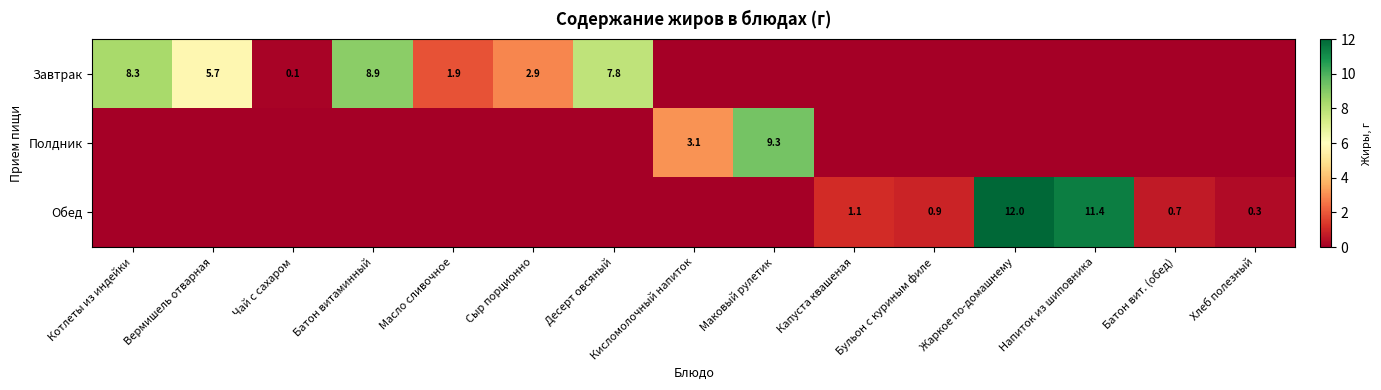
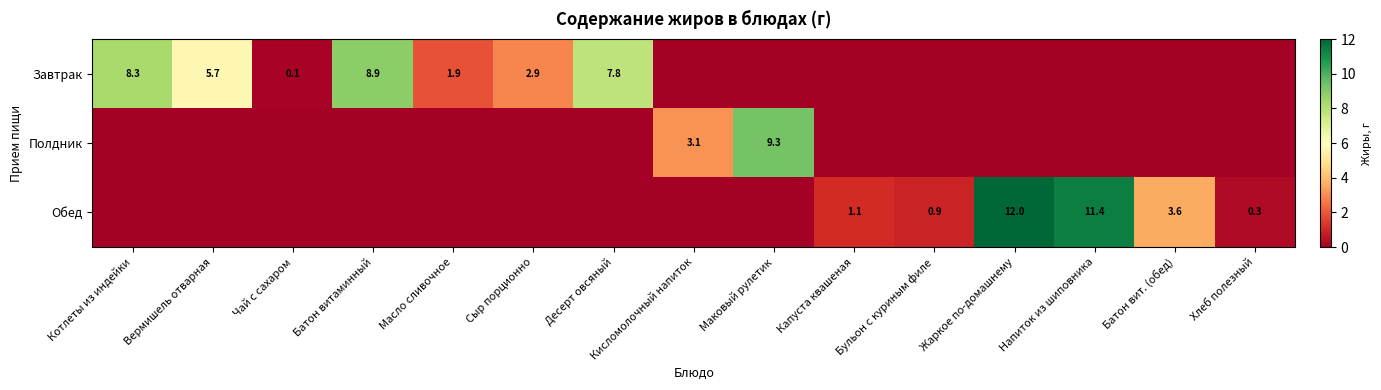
  {
    "Завтрак": {
      "Котлеты из индейки": 8.3,
      "Вермишель отварная": 5.7,
      "Чай с сахаром": 0.1,
      "Батон витаминный": 8.9,
      "Масло сливочное": 1.9,
      "Сыр порционно": 2.9,
      "Десерт овсяный": 7.8
    },
    "Полдник": {
      "Кисломолочный напиток": 3.1,
      "Маковый рулетик": 9.3
    },
    "Обед": {
      "Капуста квашеная": 1.1,
      "Бульон с куриным филе": 0.9,
      "Жаркое по-домашнему": 12.0,
      "Напиток из шиповника": 11.4,
-     "Батон вит. (обед)": 0.7,
+     "Батон вит. (обед)": 3.6,
      "Хлеб полезный": 0.3
    }
  }
